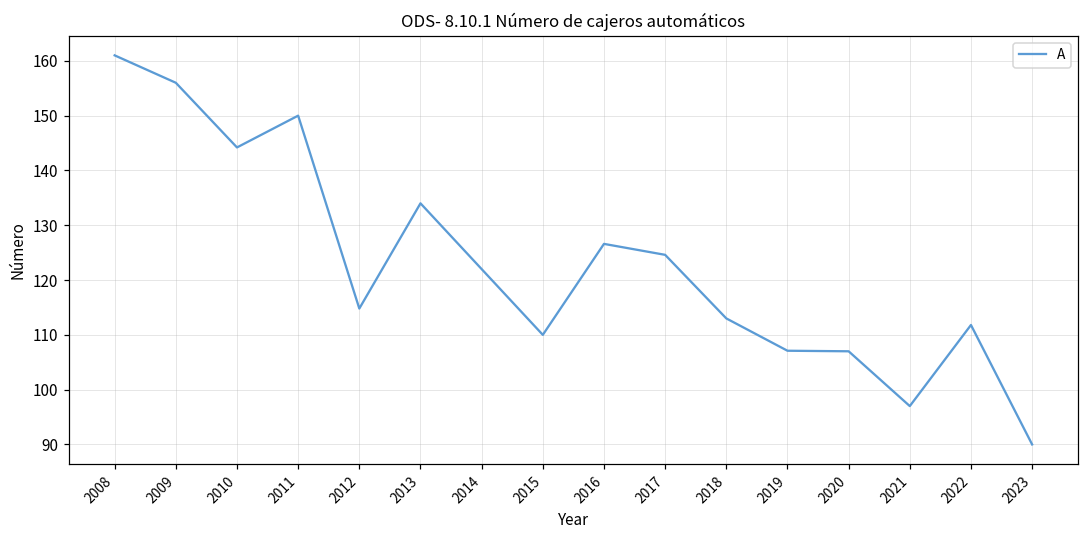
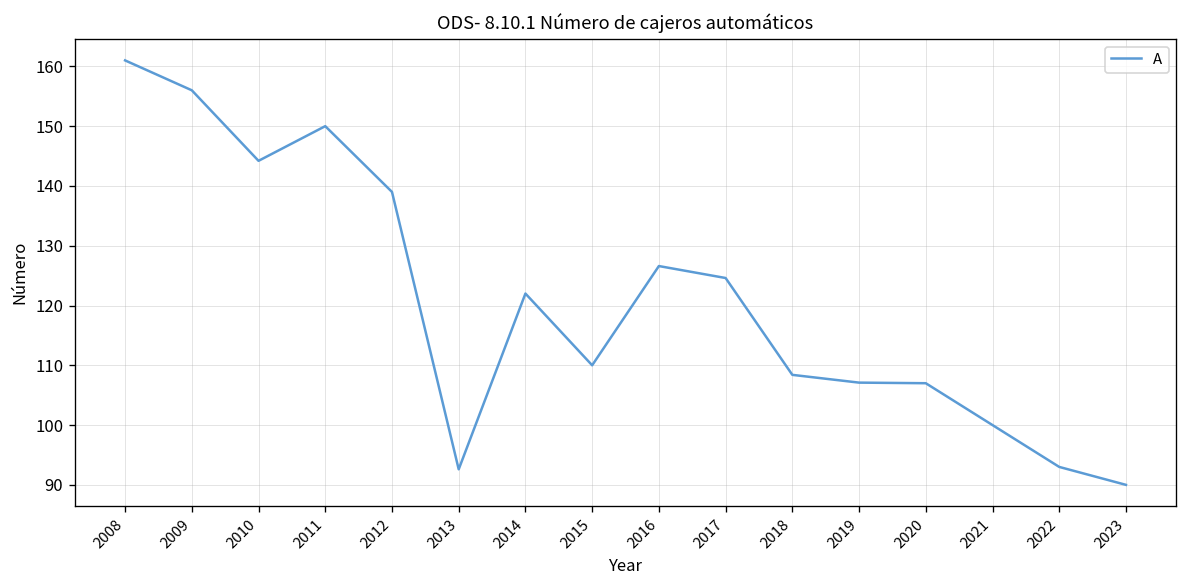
  {
    "2008": 161,
    "2009": 156,
    "2010": 144,
    "2011": 150,
-   "2012": 115,
-   "2013": 134,
+   "2012": 139,
+   "2013": 93,
    "2014": 122,
    "2015": 110,
    "2016": 127,
    "2017": 125,
-   "2018": 113,
+   "2018": 108,
    "2019": 107,
    "2020": 107,
-   "2021": 97,
-   "2022": 112,
+   "2021": 100,
+   "2022": 93,
    "2023": 90
  }
